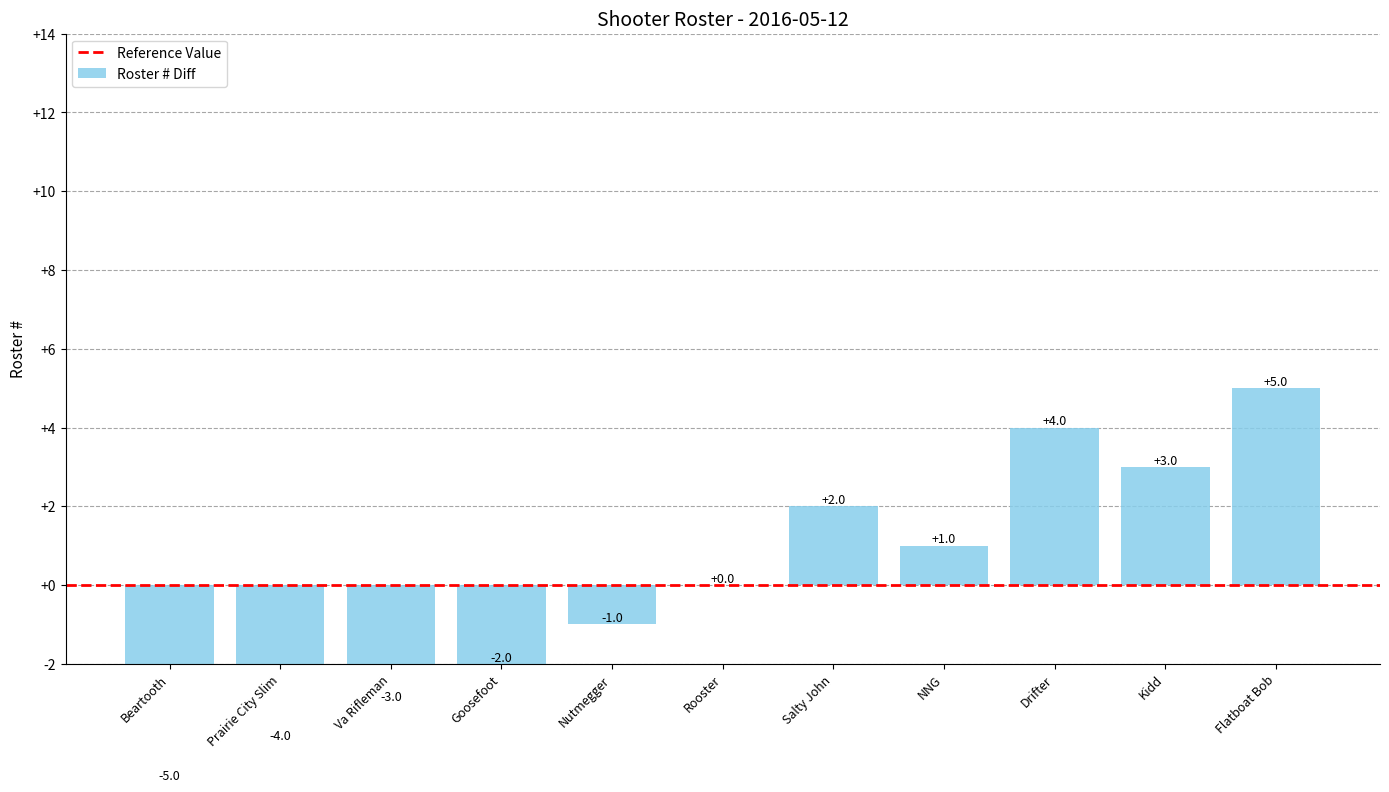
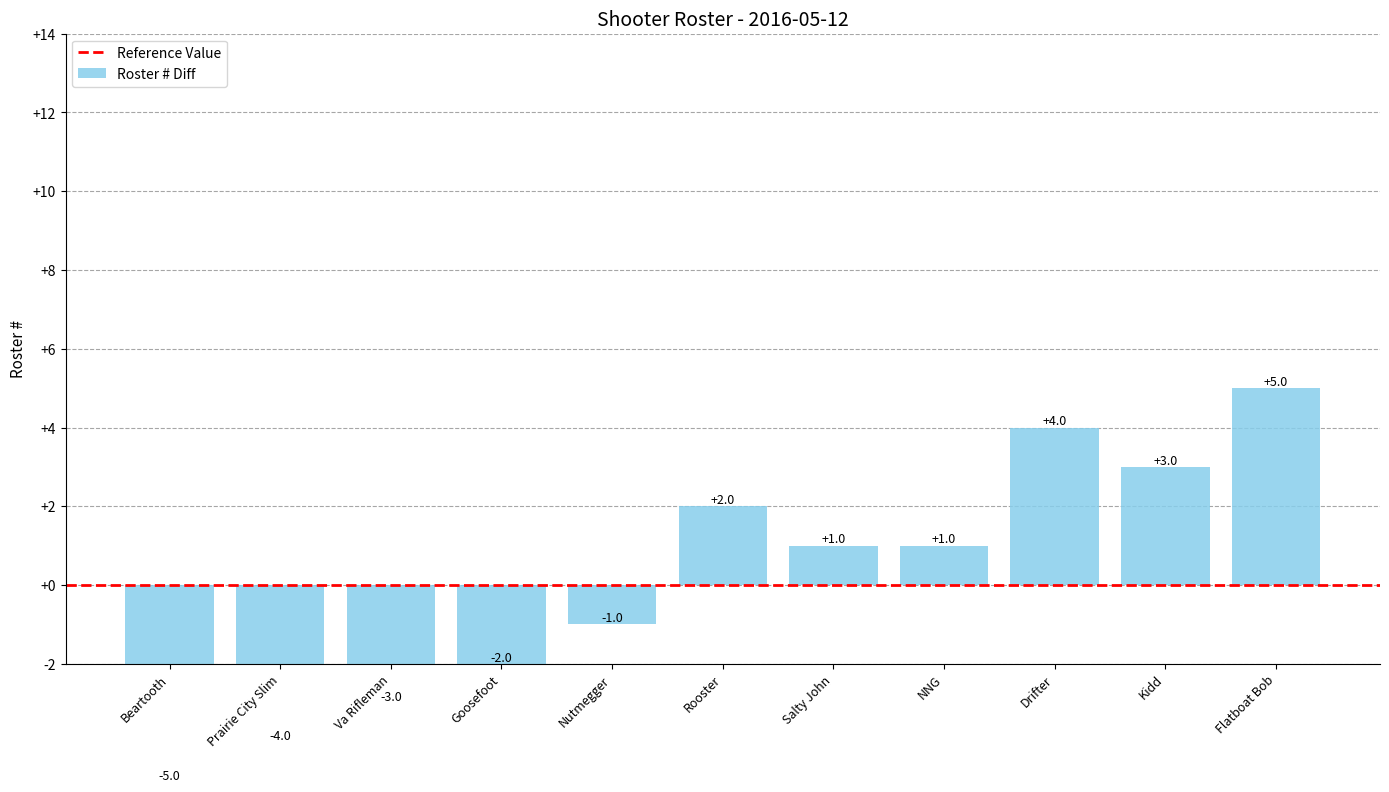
  {
    "Goosefoot": "-2.0",
    "Nutmegger": "-1.0",
-   "Rooster": "+0.0",
-   "Salty John": "+2.0",
+   "Rooster": "+2.0",
+   "Salty John": "+1.0",
    "NNG": "+1.0",
    "Drifter": "+4.0",
    "Kidd": "+3.0",
    "Flatboat Bob": "+5.0"
  }
